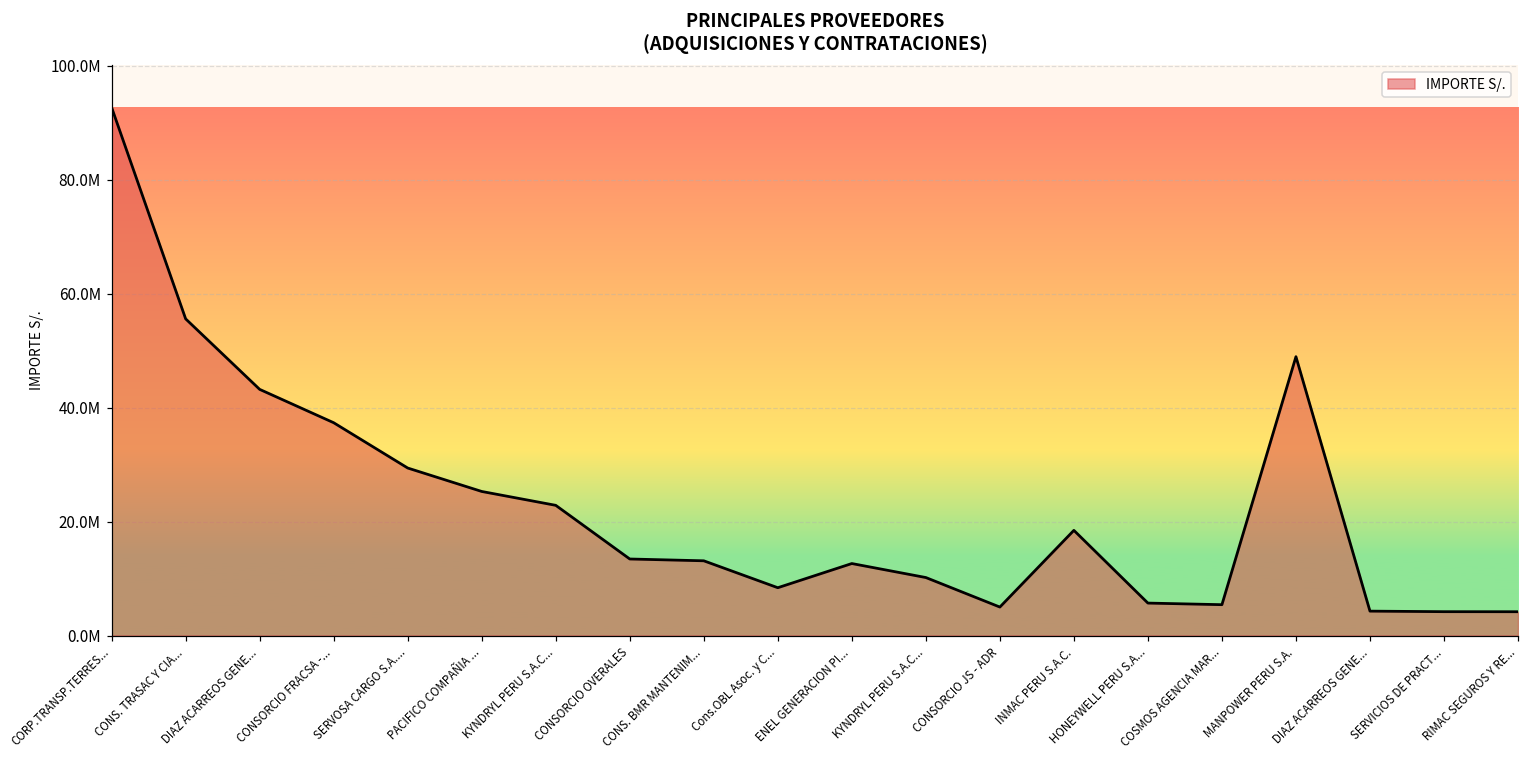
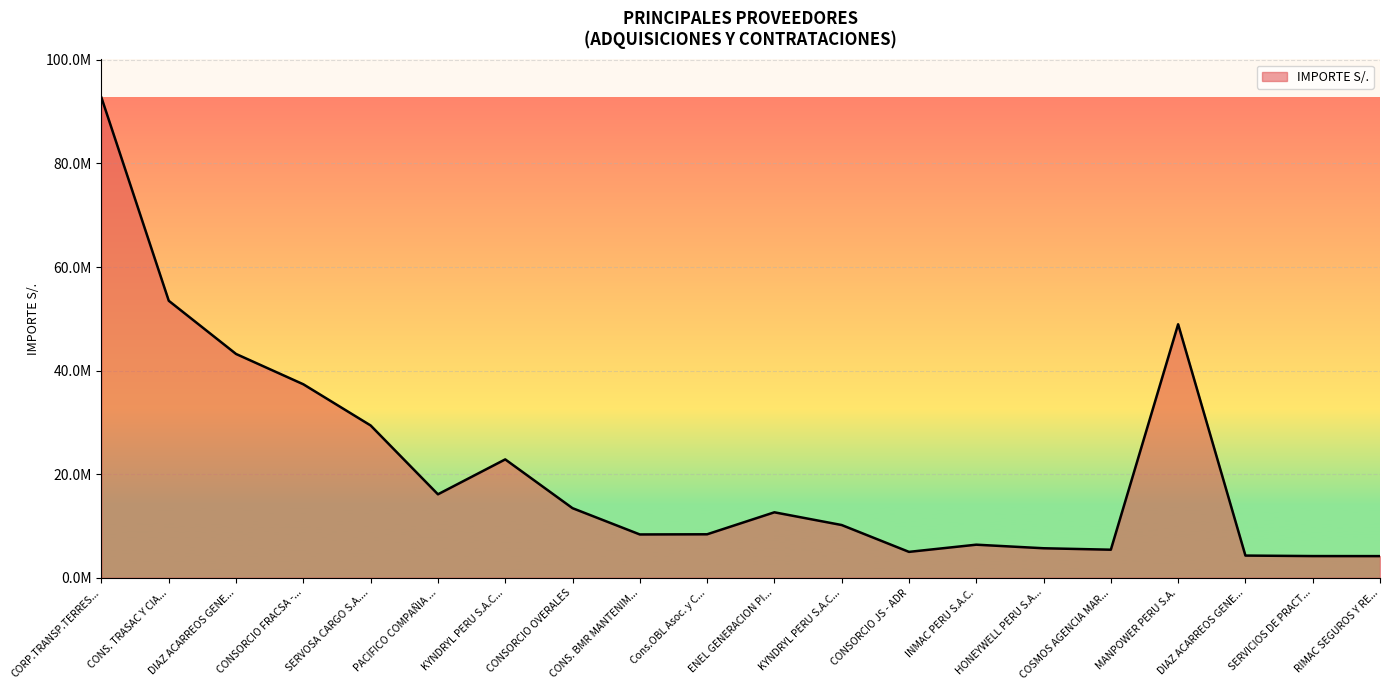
  {
    "CORP.TRANSP.TERRES...": 93000000,
-   "CONS. TRASAC Y CIA...": 56000000,
+   "CONS. TRASAC Y CIA...": 53000000,
    "CONSORCIO FRACSA -...": 37000000,
    "SERVOSA CARGO S.A....": 29000000,
-   "PACIFICO COMPAÑIA ...": 25000000,
+   "PACIFICO COMPAÑIA ...": 16000000,
    "CONSORCIO OVERALES": 13000000,
-   "CONS. BMR MANTENIM...": 13000000,
+   "CONS. BMR MANTENIM...": 8000000,
    "Cons.OBL Asoc. y C...": 8000000,
    "ENEL GENERACION PI...": 13000000,
    "CONSORCIO JS - ADR": 5000000,
-   "INMAC PERU S.A.C.": 18000000,
+   "INMAC PERU S.A.C.": 6000000,
    "HONEYWELL PERU S.A...": 6000000,
    "COSMOS AGENCIA MAR...": 5000000,
    "MANPOWER PERU S.A.": 49000000,
    "SERVICIOS DE PRACT...": 4000000,
    "RIMAC SEGUROS Y RE...": 4000000
  }
